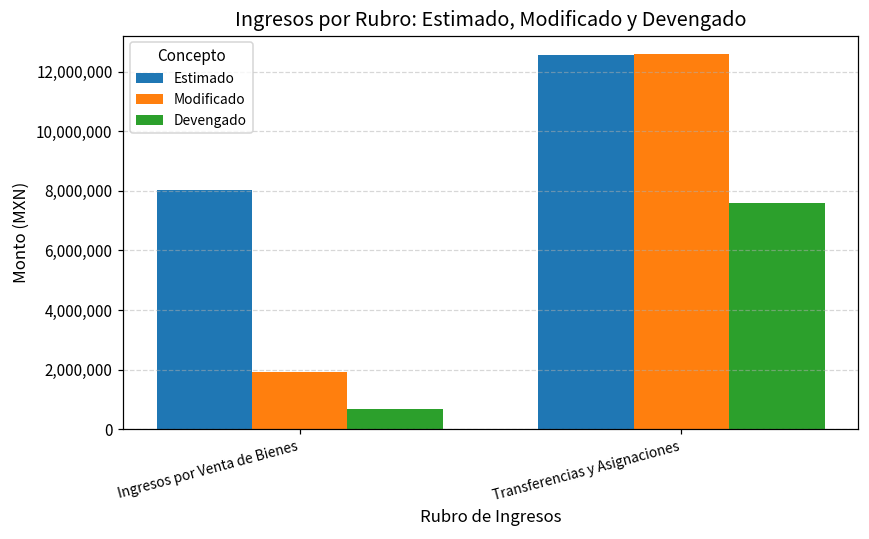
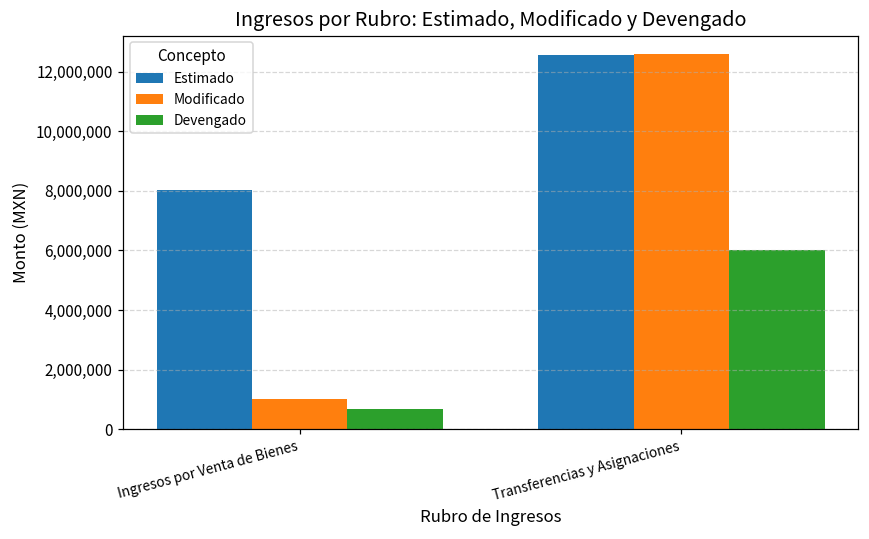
  {
    "Estimado": {
      "Ingresos por Venta de Bienes": "8,000,000",
      "Transferencias y Asignaciones": "12,600,000"
    },
    "Modificado": {
-     "Ingresos por Venta de Bienes": "1,900,000",
+     "Ingresos por Venta de Bienes": "1,000,000",
      "Transferencias y Asignaciones": "12,600,000"
    },
    "Devengado": {
      "Ingresos por Venta de Bienes": "700,000",
-     "Transferencias y Asignaciones": "7,600,000"
+     "Transferencias y Asignaciones": "6,000,000"
    }
  }
